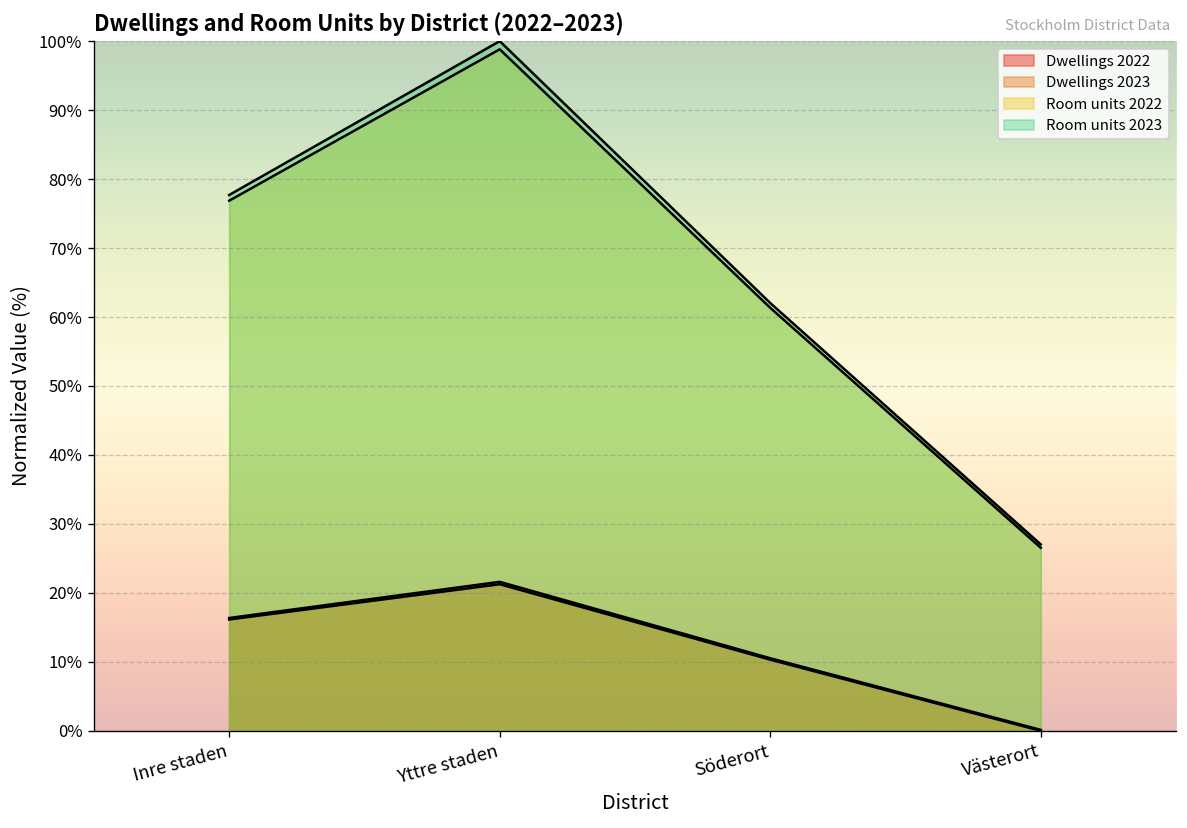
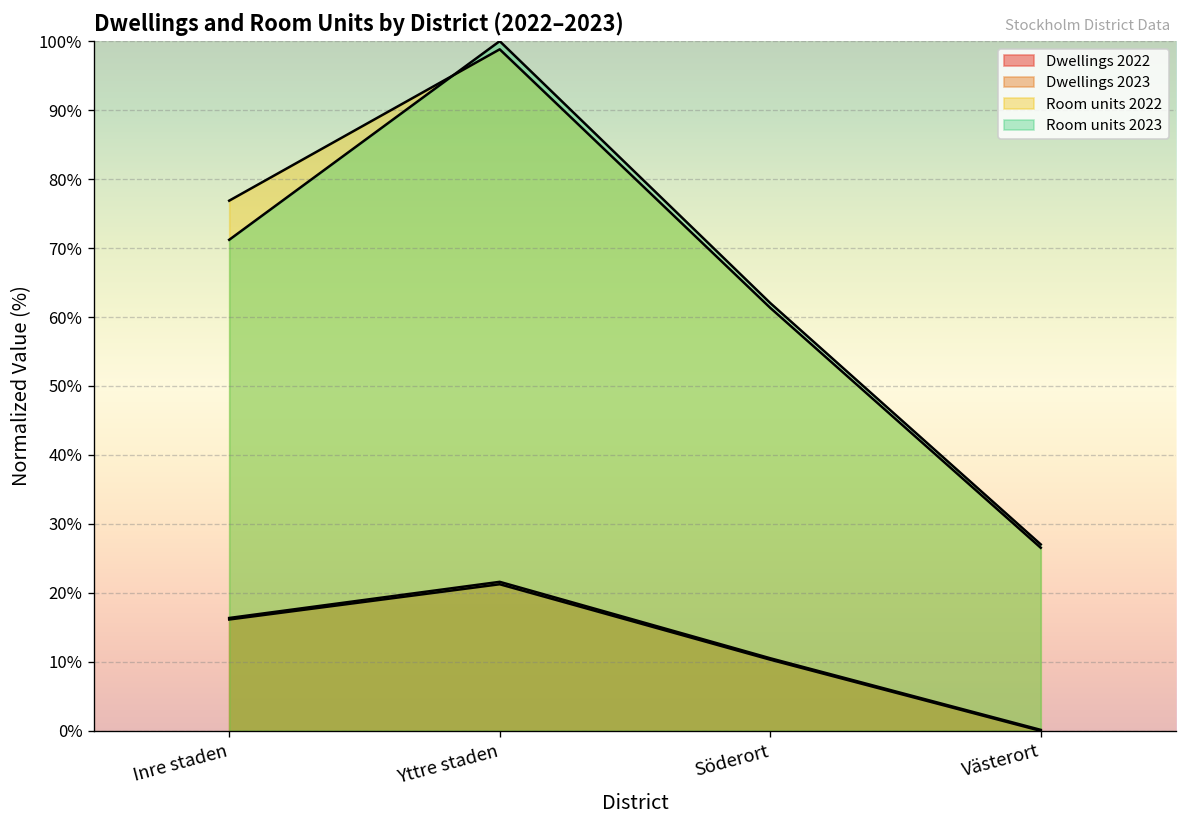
  {
    "Room units 2023": {
-     "Inre staden": "78%",
+     "Inre staden": "71%",
      "Yttre staden": "100%",
      "Söderort": "62%",
      "Västerort": "27%"
    }
  }
